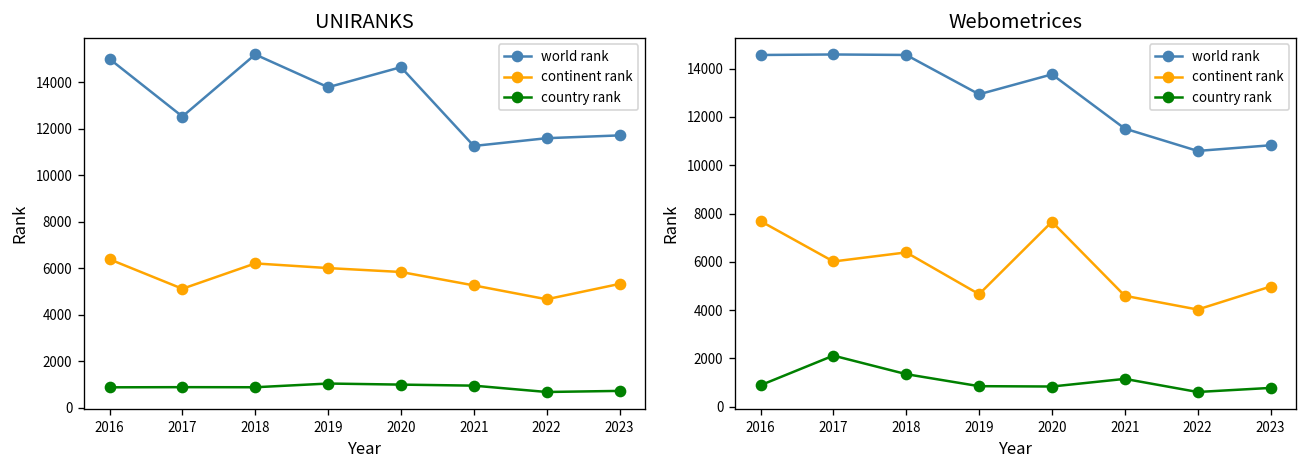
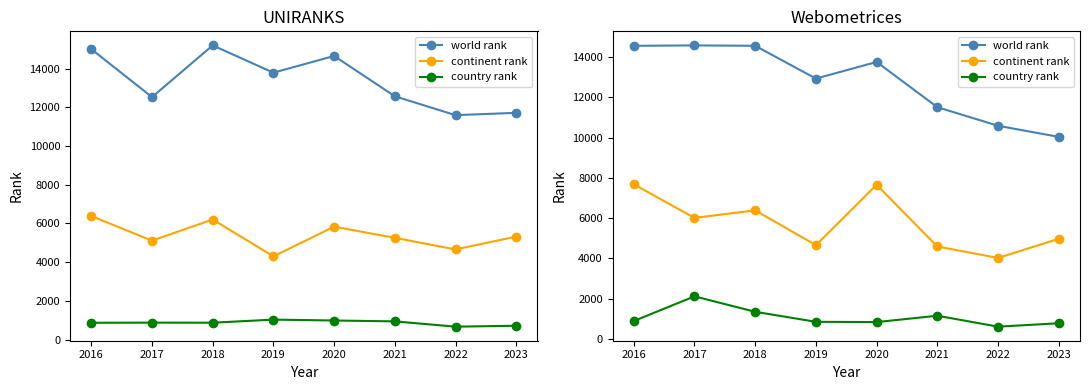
  {
    "UNIRANKS": {
      "world rank": {
        "2016": 15000,
        "2017": 12500,
        "2018": 15200,
        "2019": 13800,
        "2020": 14700,
-       "2021": 11300,
+       "2021": 12600,
        "2022": 11600,
        "2023": 11700
      },
      "continent rank": {
        "2016": 6400,
        "2017": 5100,
        "2018": 6200,
-       "2019": 6000,
+       "2019": 4300,
        "2020": 5800,
        "2021": 5300,
        "2022": 4700,
        "2023": 5300
      },
      "country rank": {
        "2016": 900,
        "2017": 900,
        "2018": 900,
        "2019": 1000,
        "2020": 1000,
        "2021": 900,
        "2022": 700,
        "2023": 700
      }
    },
    "Webometrices": {
      "world rank": {
        "2016": 14600,
        "2017": 14600,
        "2018": 14600,
        "2019": 12900,
        "2020": 13800,
        "2021": 11500,
        "2022": 10600,
-       "2023": 10800
+       "2023": 10000
      },
      "continent rank": {
        "2016": 7700,
        "2017": 6000,
        "2018": 6400,
        "2019": 4700,
        "2020": 7700,
        "2021": 4600,
        "2022": 4000,
        "2023": 5000
      },
      "country rank": {
        "2016": 900,
        "2017": 2100,
        "2018": 1300,
        "2019": 800,
        "2020": 800,
        "2021": 1100,
        "2022": 600,
        "2023": 800
      }
    }
  }
